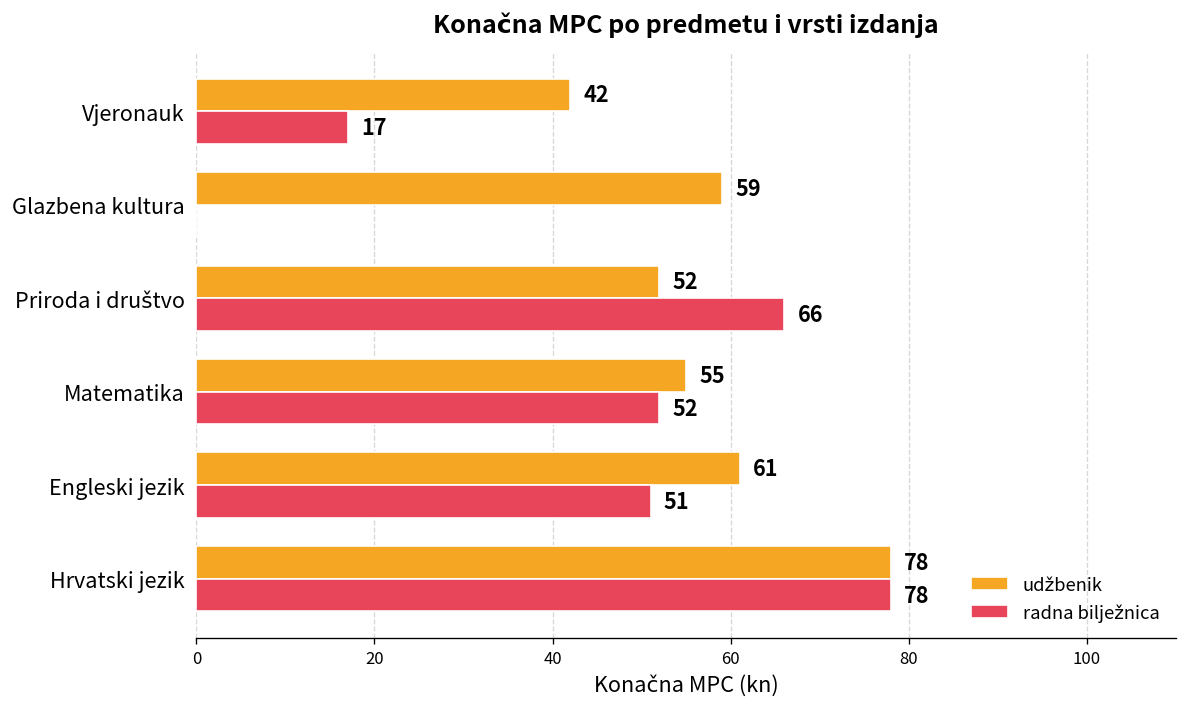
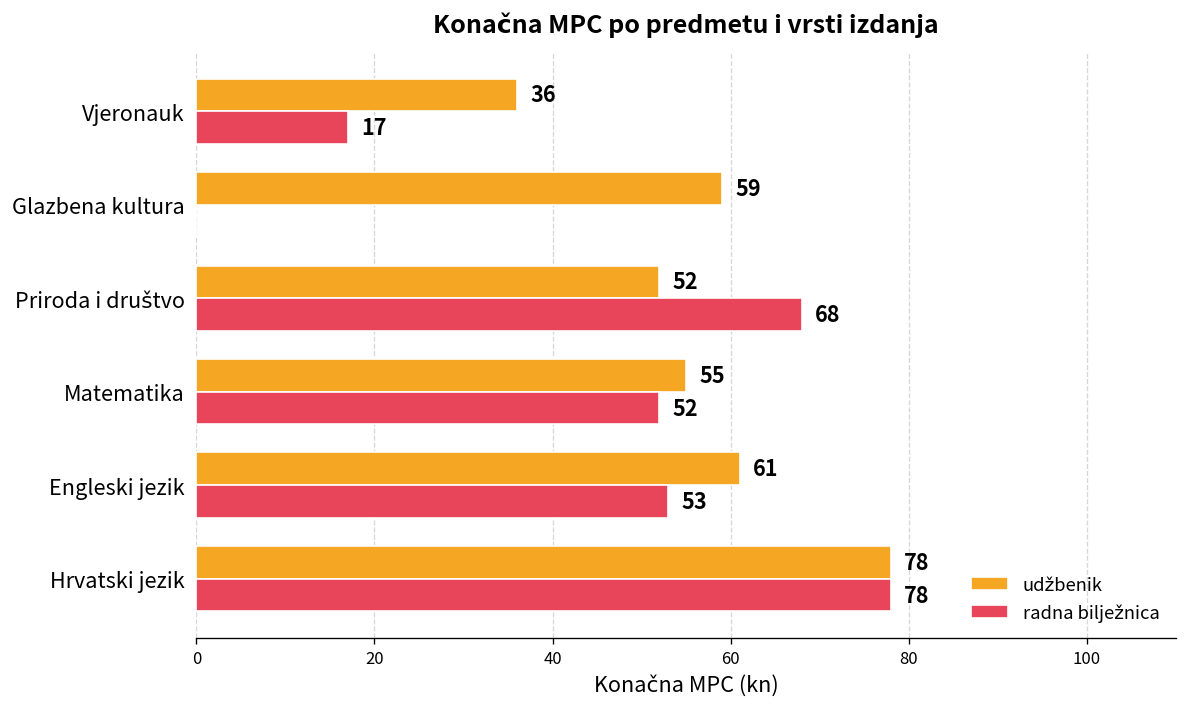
  {
    "udžbenik": {
-     "Vjeronauk": 42,
+     "Vjeronauk": 36,
      "Glazbena kultura": 59,
      "Priroda i društvo": 52,
      "Matematika": 55,
      "Engleski jezik": 61,
      "Hrvatski jezik": 78
    },
    "radna bilježnica": {
      "Vjeronauk": 17,
-     "Priroda i društvo": 66,
+     "Priroda i društvo": 68,
      "Matematika": 52,
-     "Engleski jezik": 51,
+     "Engleski jezik": 53,
      "Hrvatski jezik": 78
    }
  }
